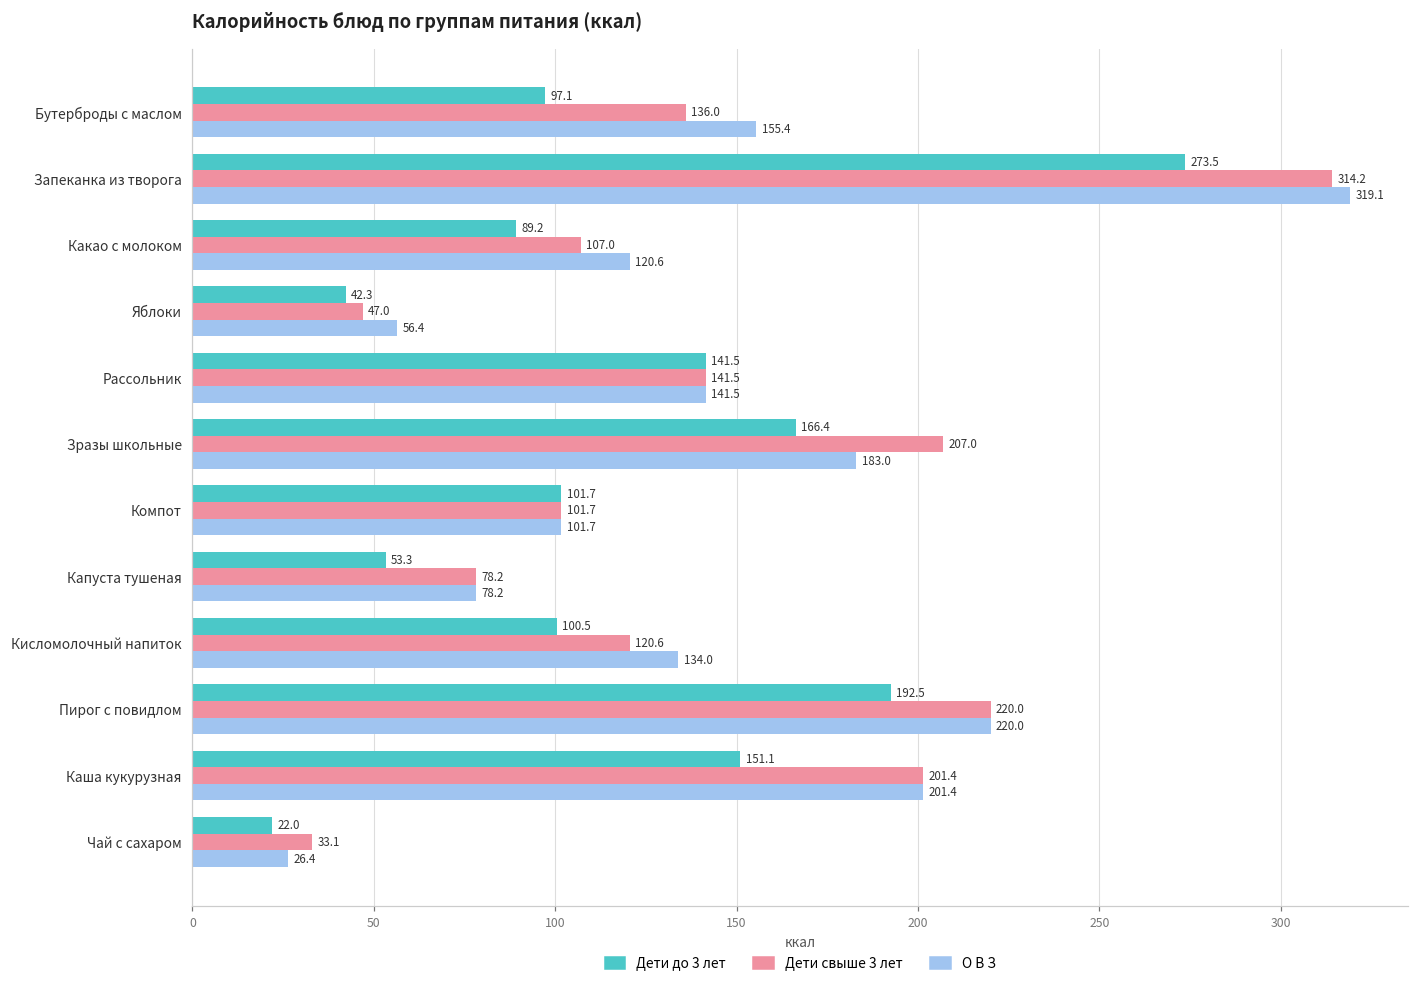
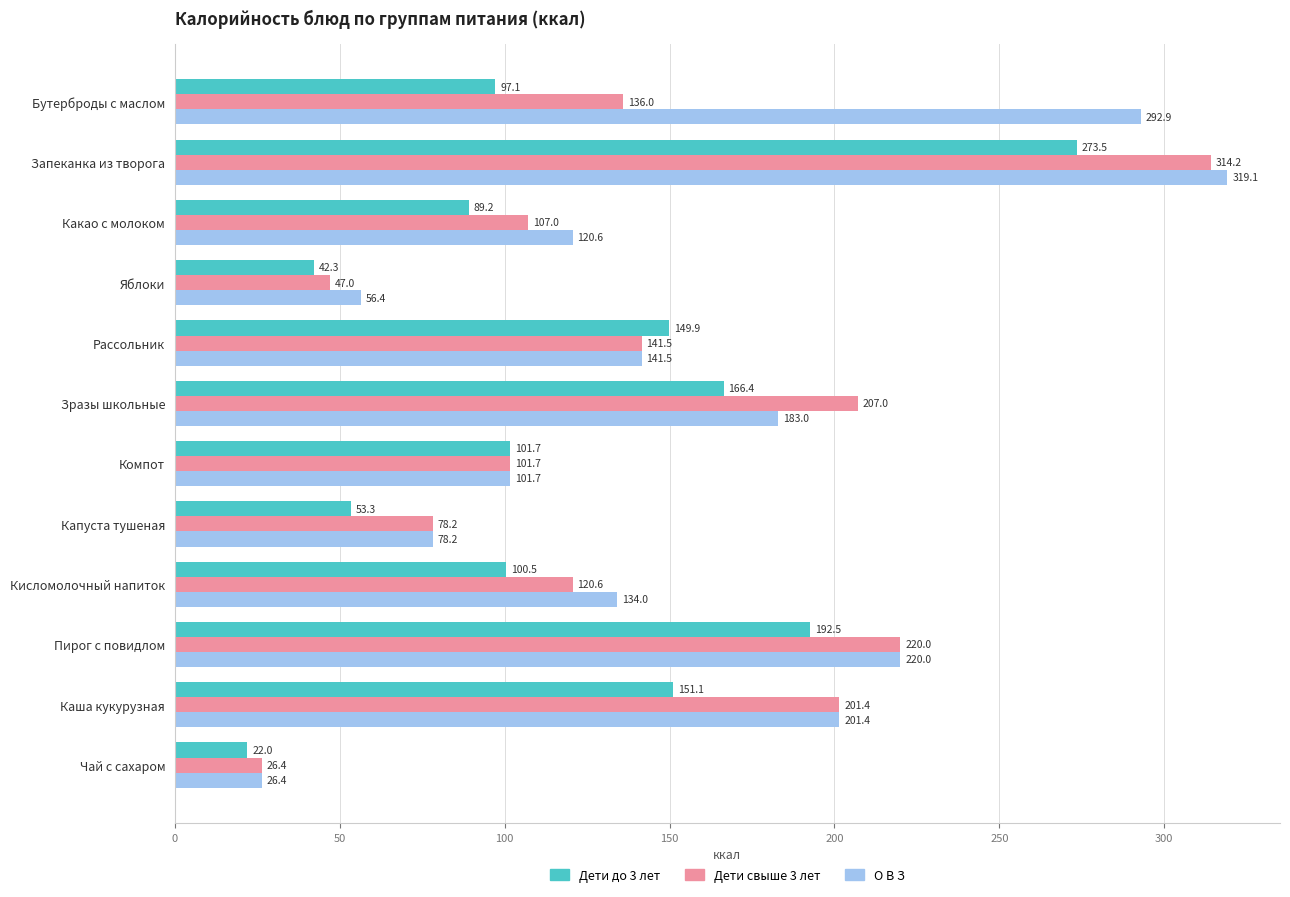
  {
    "Дети до 3 лет": {
      "Бутерброды с маслом": 97.1,
      "Запеканка из творога": 273.5,
      "Какао с молоком": 89.2,
      "Яблоки": 42.3,
-     "Рассольник": 141.5,
+     "Рассольник": 149.9,
      "Зразы школьные": 166.4,
      "Компот": 101.7,
      "Капуста тушеная": 53.3,
      "Кисломолочный напиток": 100.5,
      "Пирог с повидлом": 192.5,
      "Каша кукурузная": 151.1,
      "Чай с сахаром": 22.0
    },
    "Дети свыше 3 лет": {
      "Бутерброды с маслом": 136.0,
      "Запеканка из творога": 314.2,
      "Какао с молоком": 107.0,
      "Яблоки": 47.0,
      "Рассольник": 141.5,
      "Зразы школьные": 207.0,
      "Компот": 101.7,
      "Капуста тушеная": 78.2,
      "Кисломолочный напиток": 120.6,
      "Пирог с повидлом": 220.0,
      "Каша кукурузная": 201.4,
-     "Чай с сахаром": 33.1
+     "Чай с сахаром": 26.4
    },
    "О В З": {
-     "Бутерброды с маслом": 155.4,
+     "Бутерброды с маслом": 292.9,
      "Запеканка из творога": 319.1,
      "Какао с молоком": 120.6,
      "Яблоки": 56.4,
      "Рассольник": 141.5,
      "Зразы школьные": 183.0,
      "Компот": 101.7,
      "Капуста тушеная": 78.2,
      "Кисломолочный напиток": 134.0,
      "Пирог с повидлом": 220.0,
      "Каша кукурузная": 201.4,
      "Чай с сахаром": 26.4
    }
  }
